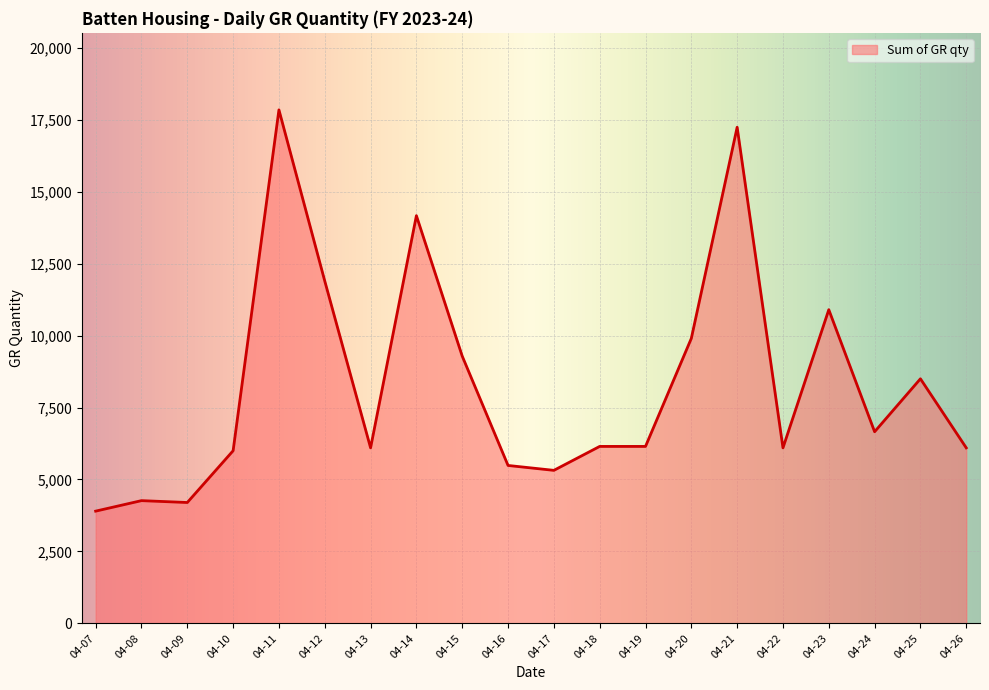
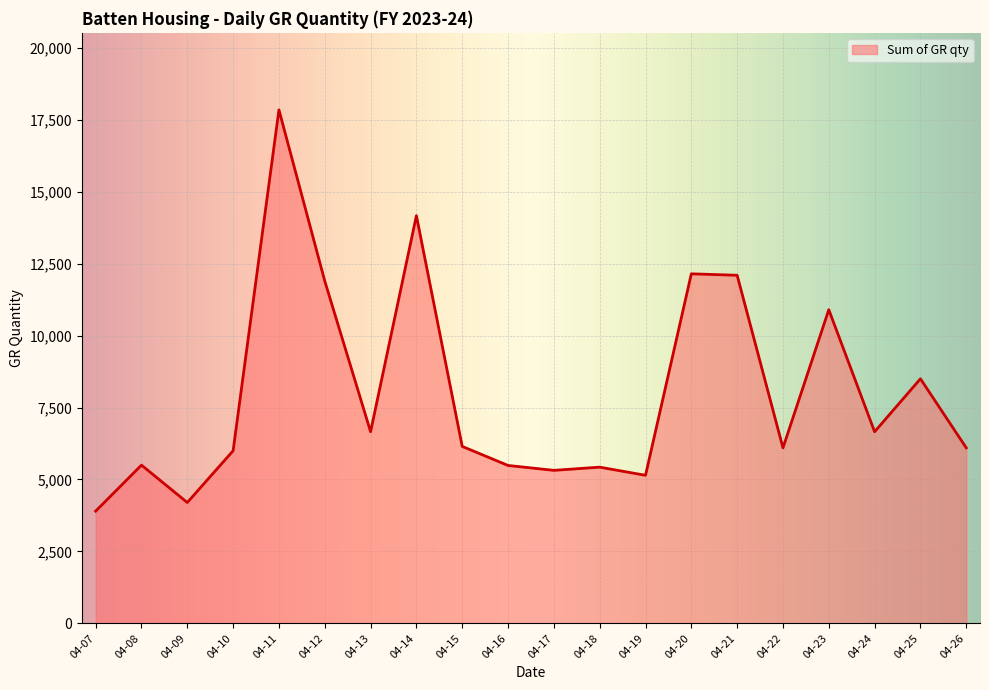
  {
    "04-07": "3,900",
-   "04-08": "4,300",
+   "04-08": "5,500",
    "04-09": "4,200",
    "04-10": "6,000",
    "04-11": "17,900",
    "04-12": "11,900",
-   "04-13": "6,100",
+   "04-13": "6,700",
    "04-14": "14,200",
-   "04-15": "9,300",
+   "04-15": "6,200",
    "04-16": "5,500",
    "04-17": "5,300",
-   "04-18": "6,200",
-   "04-19": "6,200",
-   "04-20": "9,900",
-   "04-21": "17,200",
+   "04-18": "5,400",
+   "04-19": "5,100",
+   "04-20": "12,200",
+   "04-21": "12,100",
    "04-22": "6,100",
    "04-23": "10,900",
    "04-24": "6,700",
    "04-25": "8,500",
    "04-26": "6,100"
  }
